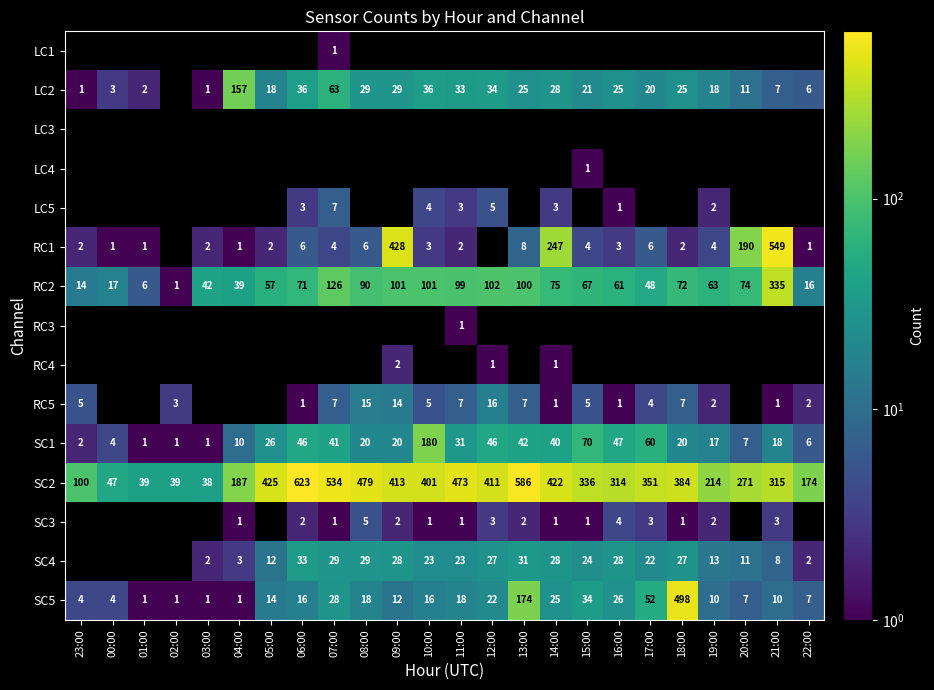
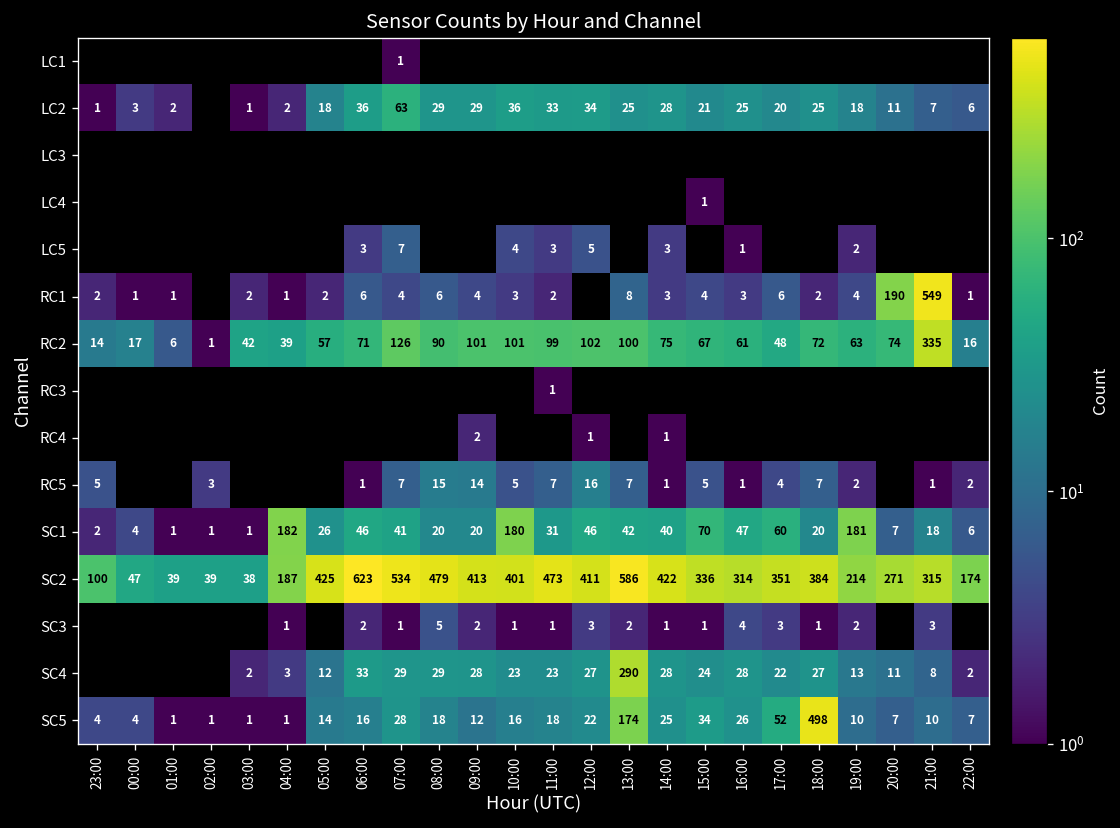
  {
    "LC2": {
      "23:00": 1,
      "00:00": 3,
      "01:00": 2,
      "03:00": 1,
-     "04:00": 157,
+     "04:00": 2,
      "05:00": 18,
      "06:00": 36,
      "07:00": 63,
      "08:00": 29,
      "09:00": 29,
      "10:00": 36,
      "11:00": 33,
      "12:00": 34,
      "13:00": 25,
      "14:00": 28,
      "15:00": 21,
      "16:00": 25,
      "17:00": 20,
      "18:00": 25,
      "19:00": 18,
      "20:00": 11,
      "21:00": 7,
      "22:00": 6
    },
    "RC1": {
      "23:00": 2,
      "00:00": 1,
      "01:00": 1,
      "03:00": 2,
      "04:00": 1,
      "05:00": 2,
      "06:00": 6,
      "07:00": 4,
      "08:00": 6,
-     "09:00": 428,
+     "09:00": 4,
      "10:00": 3,
      "11:00": 2,
      "13:00": 8,
-     "14:00": 247,
+     "14:00": 3,
      "15:00": 4,
      "16:00": 3,
      "17:00": 6,
      "18:00": 2,
      "19:00": 4,
      "20:00": 190,
      "21:00": 549,
      "22:00": 1
    },
    "SC1": {
      "23:00": 2,
      "00:00": 4,
      "01:00": 1,
      "02:00": 1,
      "03:00": 1,
-     "04:00": 10,
+     "04:00": 182,
      "05:00": 26,
      "06:00": 46,
      "07:00": 41,
      "08:00": 20,
      "09:00": 20,
      "10:00": 180,
      "11:00": 31,
      "12:00": 46,
      "13:00": 42,
      "14:00": 40,
      "15:00": 70,
      "16:00": 47,
      "17:00": 60,
      "18:00": 20,
-     "19:00": 17,
+     "19:00": 181,
      "20:00": 7,
      "21:00": 18,
      "22:00": 6
    },
    "SC4": {
      "03:00": 2,
      "04:00": 3,
      "05:00": 12,
      "06:00": 33,
      "07:00": 29,
      "08:00": 29,
      "09:00": 28,
      "10:00": 23,
      "11:00": 23,
      "12:00": 27,
-     "13:00": 31,
+     "13:00": 290,
      "14:00": 28,
      "15:00": 24,
      "16:00": 28,
      "17:00": 22,
      "18:00": 27,
      "19:00": 13,
      "20:00": 11,
      "21:00": 8,
      "22:00": 2
    }
  }
